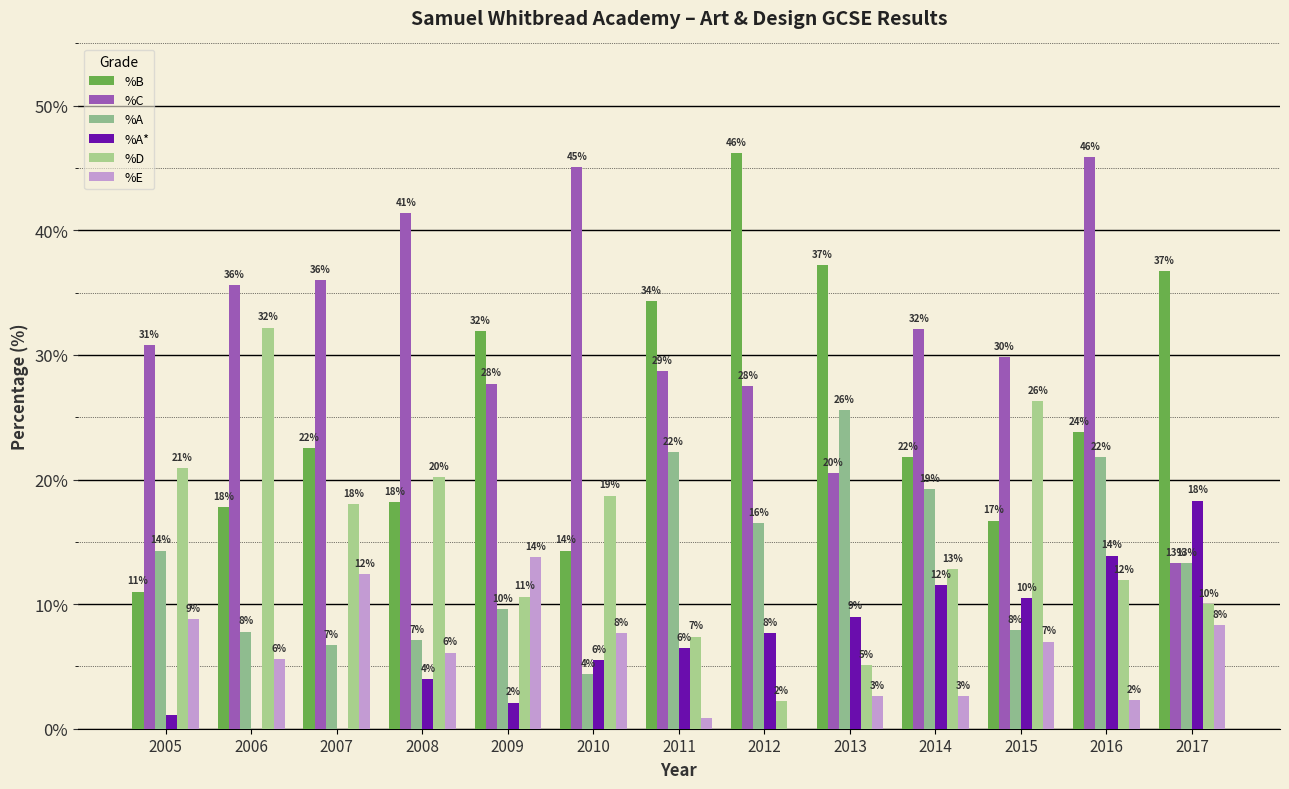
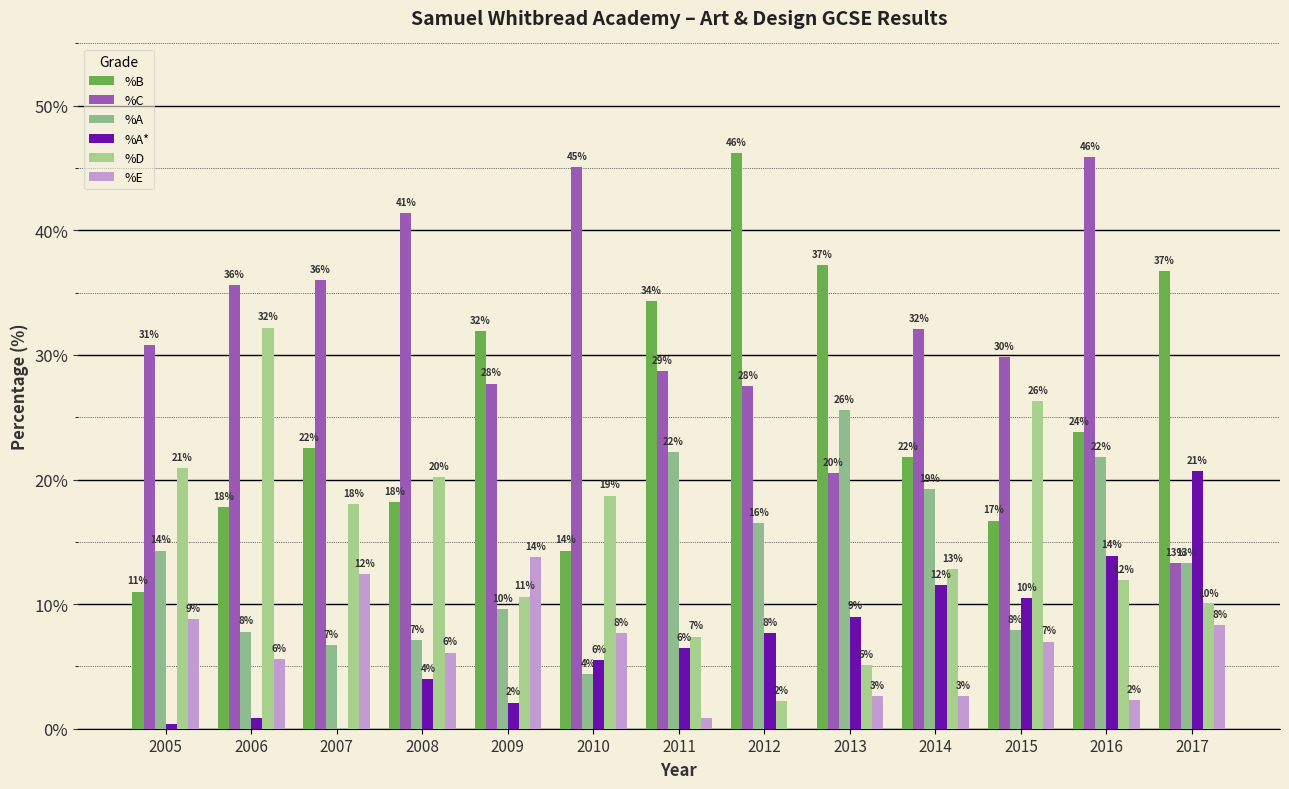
  {
    "%B": {
      "2005": "11%",
      "2006": "18%",
      "2007": "22%",
      "2008": "18%",
      "2009": "32%",
      "2010": "14%",
      "2011": "34%",
      "2012": "46%",
      "2013": "37%",
      "2014": "22%",
      "2015": "17%",
      "2016": "24%",
      "2017": "37%"
    },
    "%C": {
      "2005": "31%",
      "2006": "36%",
      "2007": "36%",
      "2008": "41%",
      "2009": "28%",
      "2010": "45%",
      "2011": "29%",
      "2012": "28%",
      "2013": "20%",
      "2014": "32%",
      "2015": "30%",
      "2016": "46%"
    },
    "%A*": {
-     "2005": "1.1%",
-     "2006": "0.0%",
+     "2005": "0.4%",
+     "2006": "0.9%",
      "2008": "4%",
      "2009": "2%",
      "2010": "6%",
      "2011": "6%",
      "2012": "8%",
      "2013": "9%",
      "2014": "12%",
      "2015": "10%",
      "2016": "14%",
-     "2017": "18%"
+     "2017": "21%"
    },
    "%E": {
      "2005": "9%",
      "2006": "6%",
      "2007": "12%",
      "2008": "6%",
      "2009": "14%",
      "2010": "8%",
      "2013": "3%",
      "2014": "3%",
      "2015": "7%",
      "2016": "2%",
      "2017": "8%"
    }
  }
